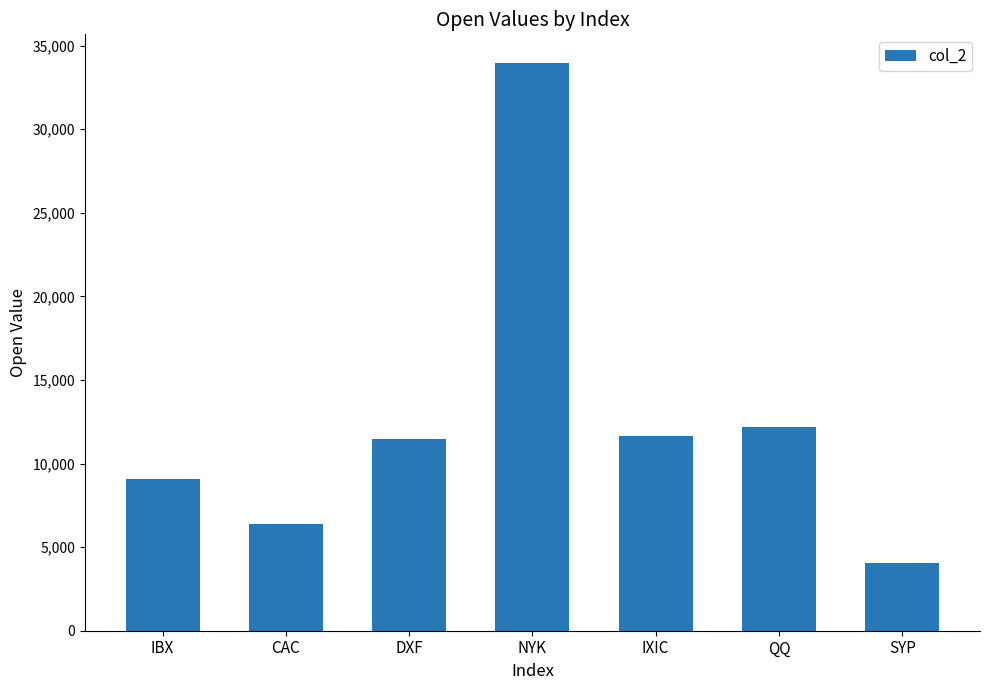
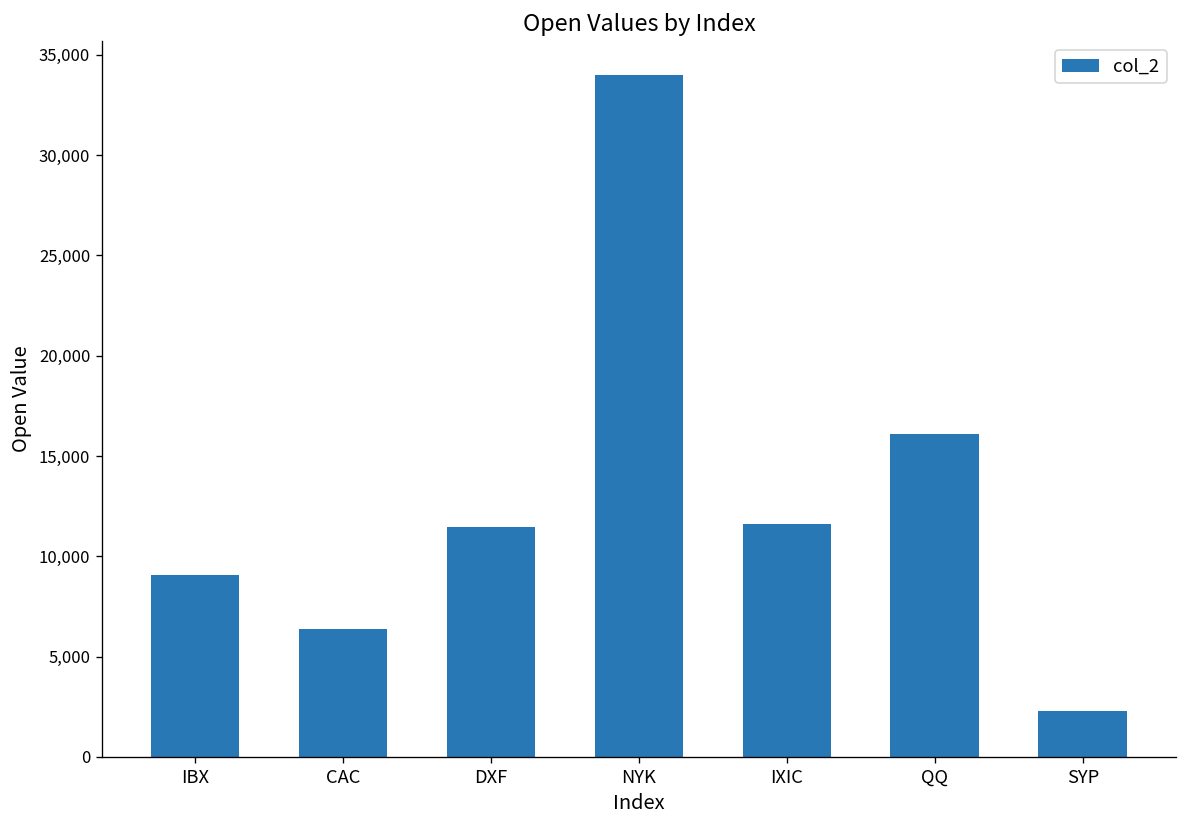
  {
    "IBX": "9,100",
    "CAC": "6,400",
    "DXF": "11,500",
    "NYK": "34,000",
    "IXIC": "11,600",
-   "QQ": "12,200",
-   "SYP": "4,100"
+   "QQ": "16,100",
+   "SYP": "2,300"
  }
